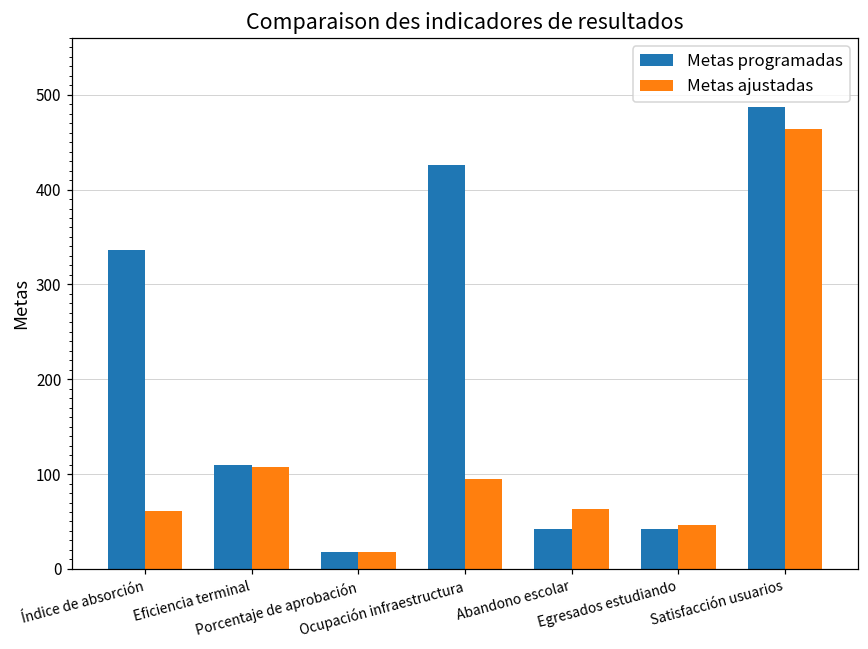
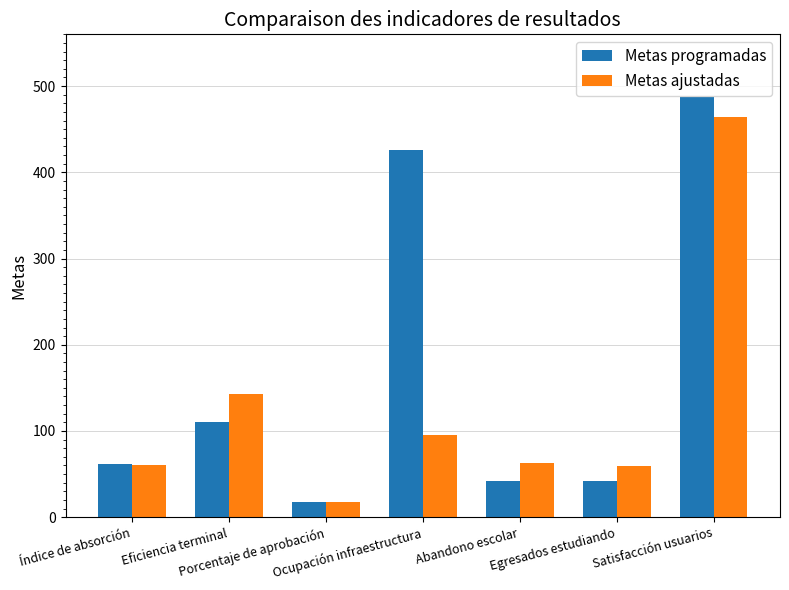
  {
    "Metas programadas": {
-     "Índice de absorción": 340,
+     "Índice de absorción": 60,
      "Eficiencia terminal": 110,
      "Porcentaje de aprobación": 20,
      "Ocupación infraestructura": 430,
      "Abandono escolar": 40,
      "Egresados estudiando": 40,
      "Satisfacción usuarios": 490
    },
    "Metas ajustadas": {
      "Índice de absorción": 60,
-     "Eficiencia terminal": 110,
+     "Eficiencia terminal": 140,
      "Porcentaje de aprobación": 20,
      "Ocupación infraestructura": 100,
      "Abandono escolar": 60,
-     "Egresados estudiando": 50,
+     "Egresados estudiando": 60,
      "Satisfacción usuarios": 460
    }
  }
